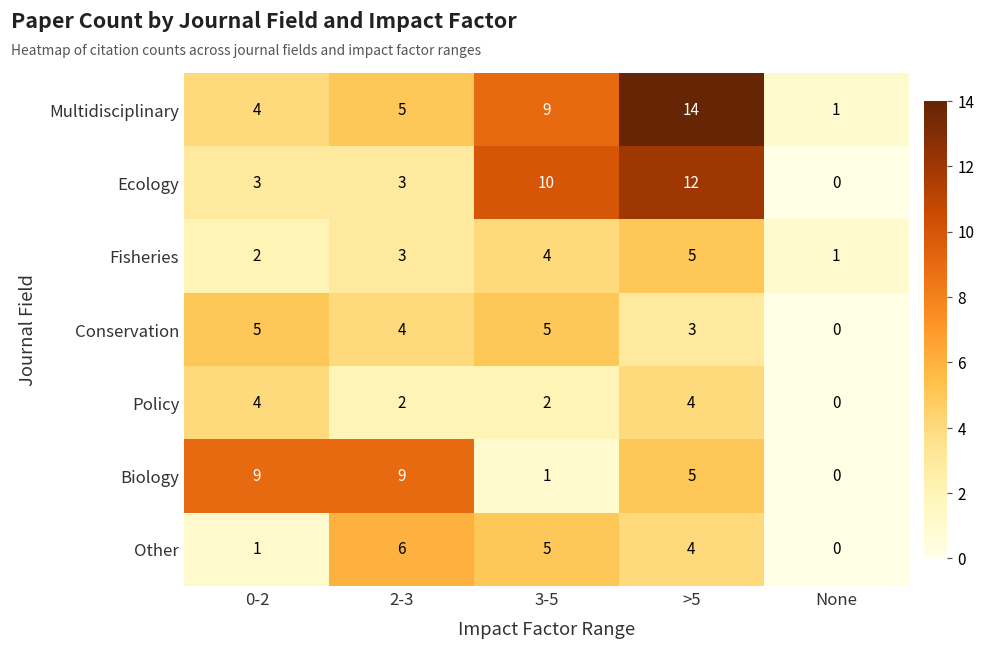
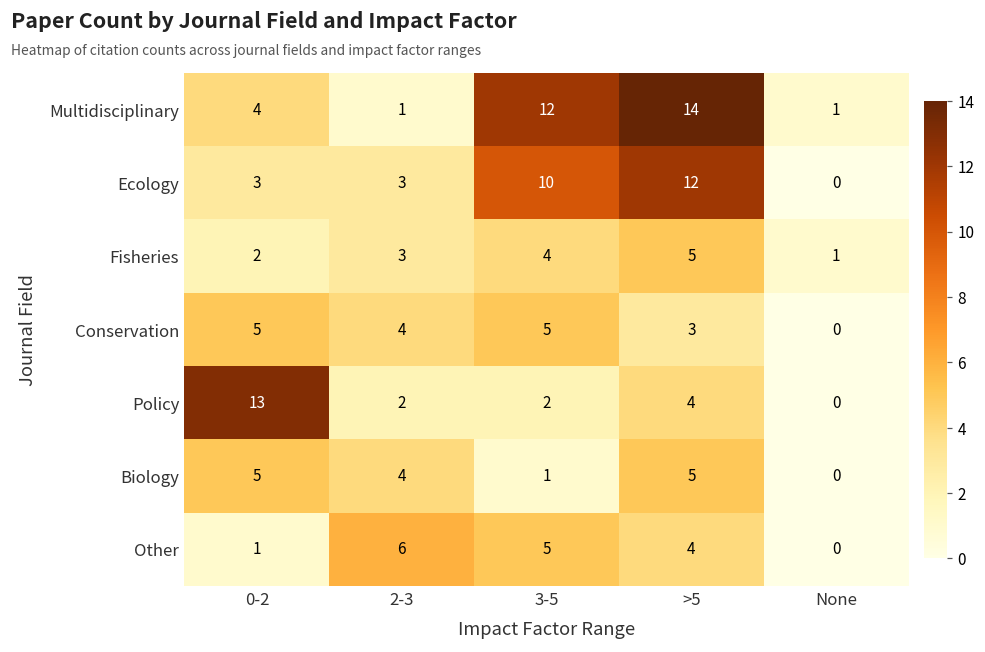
  {
    "Multidisciplinary": {
      "0-2": 4,
-     "2-3": 5,
-     "3-5": 9,
+     "2-3": 1,
+     "3-5": 12,
      ">5": 14,
      "None": 1
    },
    "Ecology": {
      "0-2": 3,
      "2-3": 3,
      "3-5": 10,
      ">5": 12,
      "None": 0
    },
    "Fisheries": {
      "0-2": 2,
      "2-3": 3,
      "3-5": 4,
      ">5": 5,
      "None": 1
    },
    "Conservation": {
      "0-2": 5,
      "2-3": 4,
      "3-5": 5,
      ">5": 3,
      "None": 0
    },
    "Policy": {
-     "0-2": 4,
+     "0-2": 13,
      "2-3": 2,
      "3-5": 2,
      ">5": 4,
      "None": 0
    },
    "Biology": {
-     "0-2": 9,
-     "2-3": 9,
+     "0-2": 5,
+     "2-3": 4,
      "3-5": 1,
      ">5": 5,
      "None": 0
    },
    "Other": {
      "0-2": 1,
      "2-3": 6,
      "3-5": 5,
      ">5": 4,
      "None": 0
    }
  }
